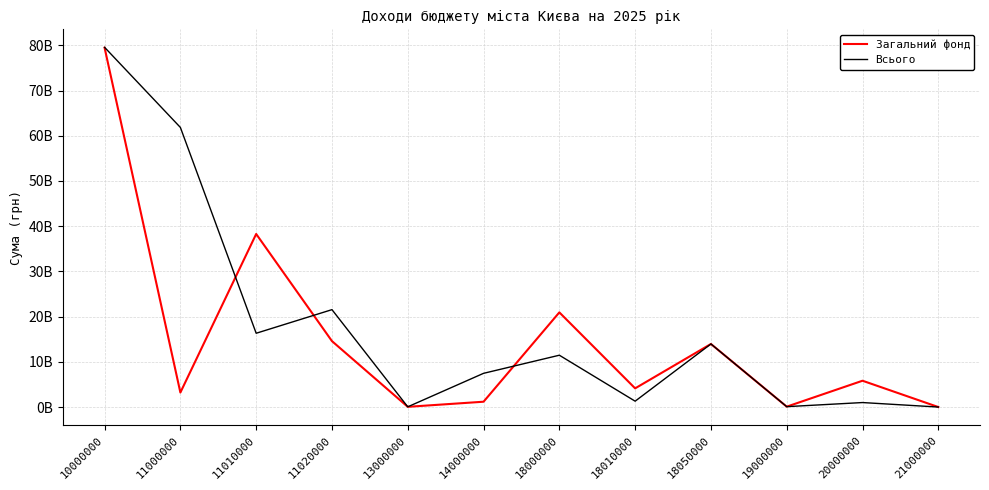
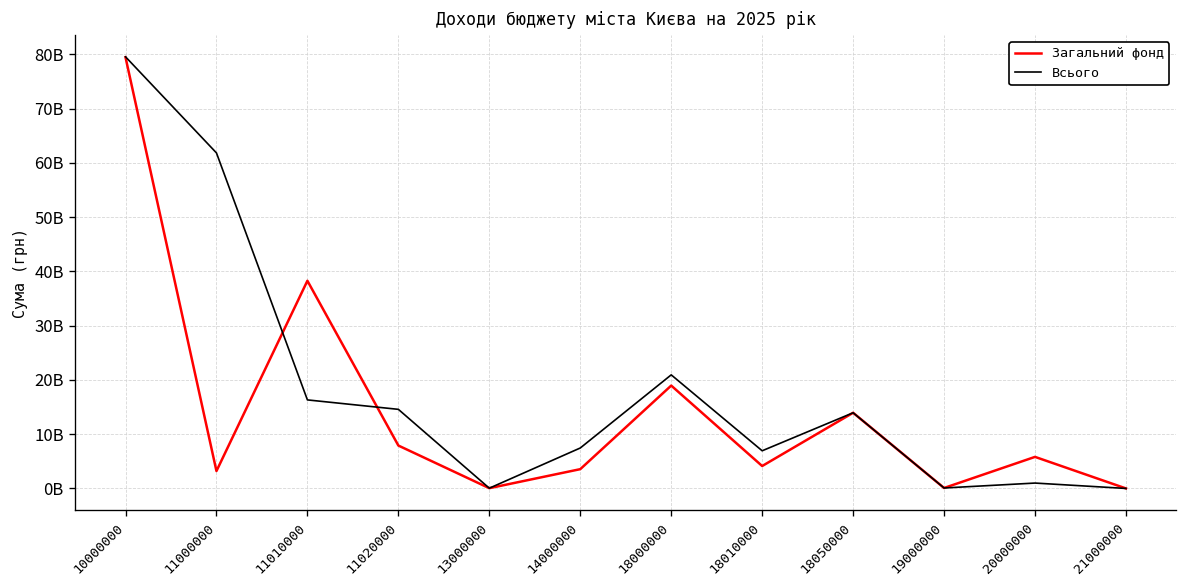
  {
    "Загальний фонд": {
      "11000000": 3000000000,
      "11010000": 38000000000,
-     "11020000": 15000000000,
-     "14000000": 1000000000,
-     "18000000": 21000000000,
+     "11020000": 8000000000,
+     "14000000": 4000000000,
+     "18000000": 19000000000,
      "18010000": 4000000000,
      "20000000": 6000000000
    },
    "Всього": {
      "11000000": 62000000000,
      "11010000": 16000000000,
-     "11020000": 22000000000,
+     "11020000": 15000000000,
      "14000000": 7000000000,
-     "18000000": 11000000000,
-     "18010000": 1000000000,
+     "18000000": 21000000000,
+     "18010000": 7000000000,
      "20000000": 1000000000
    }
  }
